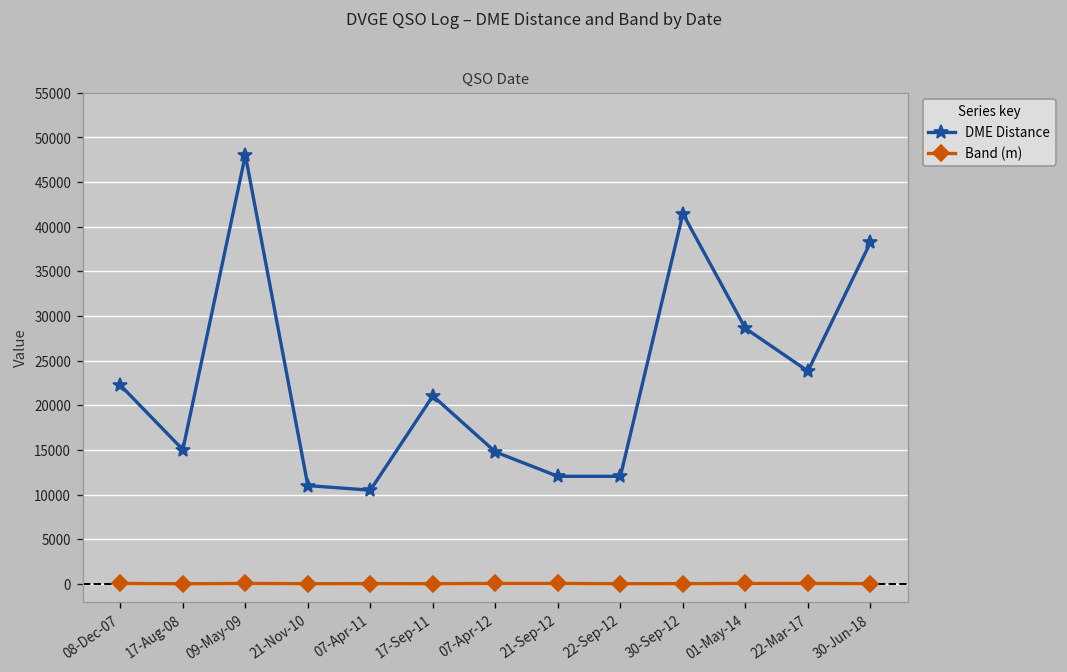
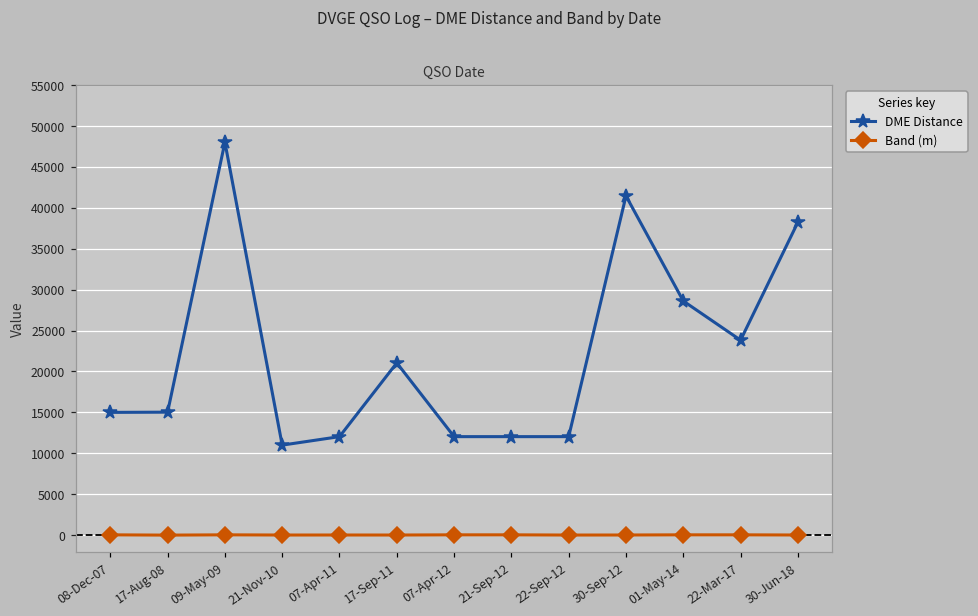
  {
    "DME Distance": {
-     "08-Dec-07": 22000,
+     "08-Dec-07": 15000,
      "17-Aug-08": 15000,
      "09-May-09": 48000,
      "21-Nov-10": 11000,
-     "07-Apr-11": 10000,
+     "07-Apr-11": 12000,
      "17-Sep-11": 21000,
-     "07-Apr-12": 15000,
+     "07-Apr-12": 12000,
      "21-Sep-12": 12000,
      "22-Sep-12": 12000,
      "30-Sep-12": 41000,
      "01-May-14": 29000,
      "22-Mar-17": 24000,
      "30-Jun-18": 38000
    },
    "Band (m)": {
      "08-Dec-07": 0,
      "17-Aug-08": 0,
      "09-May-09": 0,
      "21-Nov-10": 0,
      "07-Apr-11": 0,
      "17-Sep-11": 0,
      "07-Apr-12": 0,
      "21-Sep-12": 0,
      "22-Sep-12": 0,
      "30-Sep-12": 0,
      "01-May-14": 0,
      "22-Mar-17": 0,
      "30-Jun-18": 0
    }
  }
